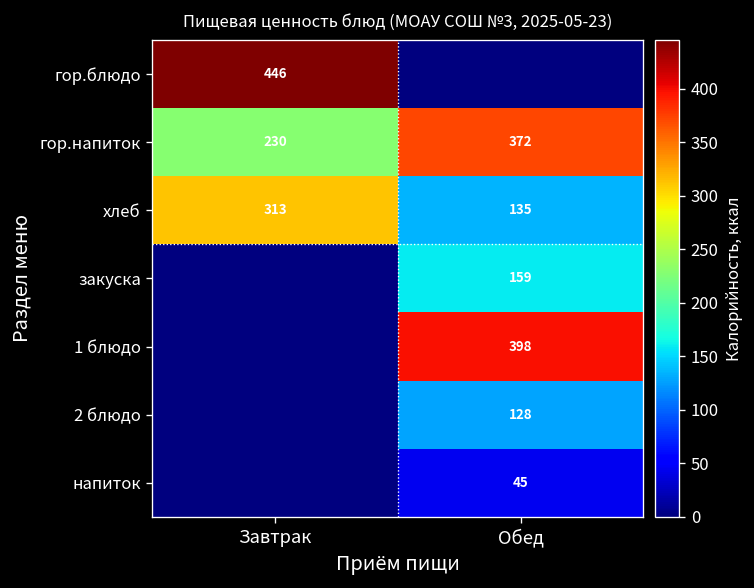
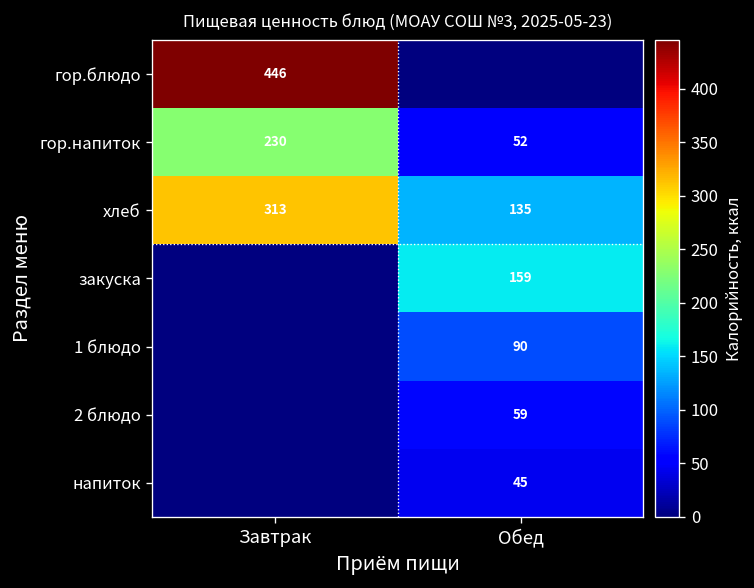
  {
    "гор.блюдо": {
      "Завтрак": 446
    },
    "гор.напиток": {
      "Завтрак": 230,
-     "Обед": 372
+     "Обед": 52
    },
    "хлеб": {
      "Завтрак": 313,
      "Обед": 135
    },
    "закуска": {
      "Обед": 159
    },
    "1 блюдо": {
-     "Обед": 398
+     "Обед": 90
    },
    "2 блюдо": {
-     "Обед": 128
+     "Обед": 59
    },
    "напиток": {
      "Обед": 45
    }
  }
